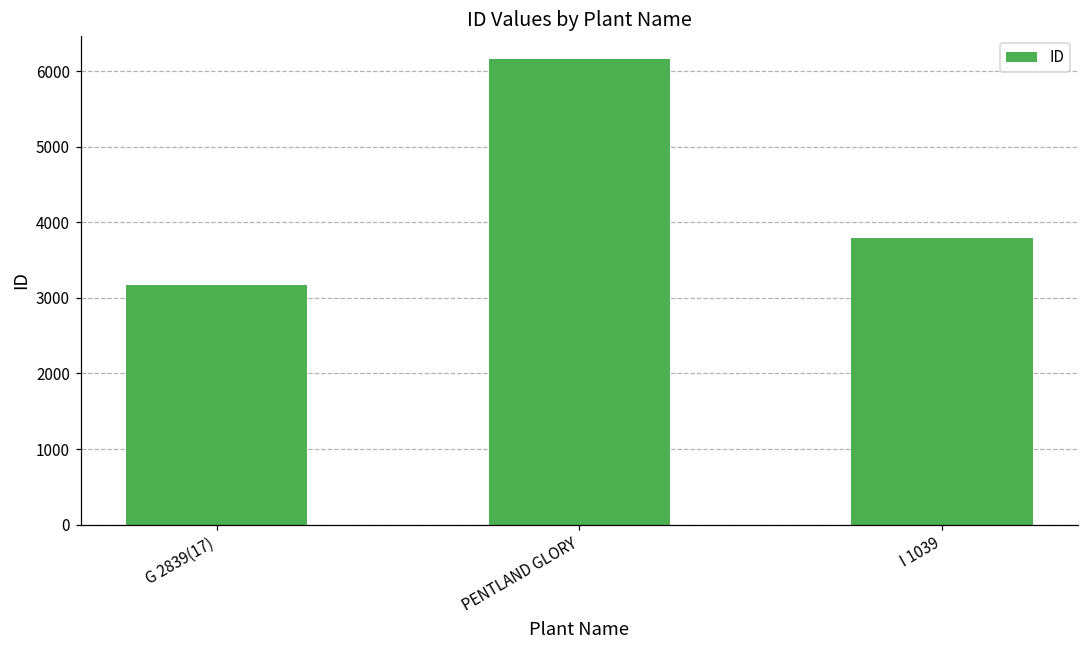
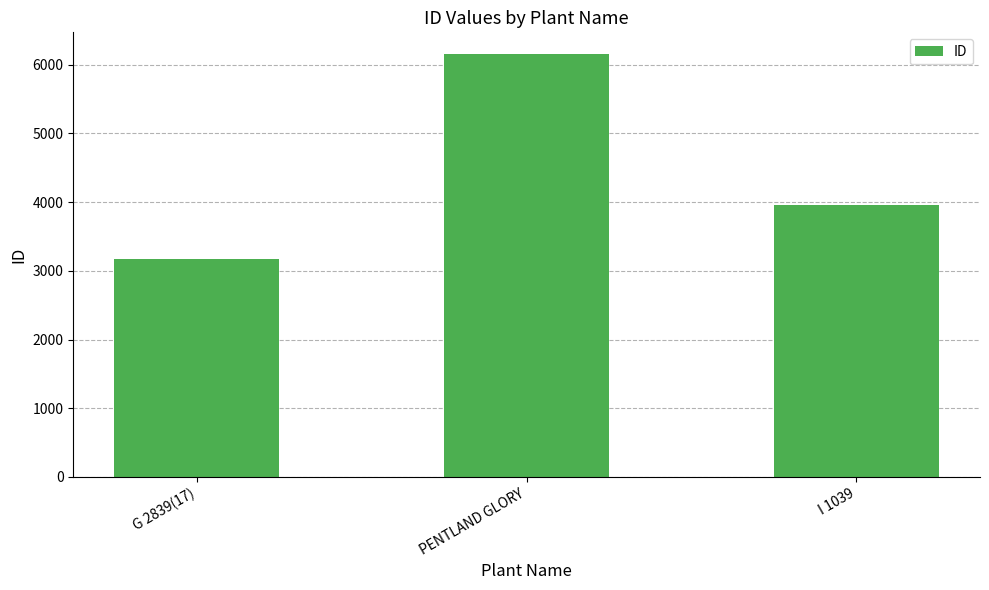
  {
    "G 2839(17)": 3200,
    "PENTLAND GLORY": 6200,
-   "I 1039": 3800
+   "I 1039": 4000
  }
